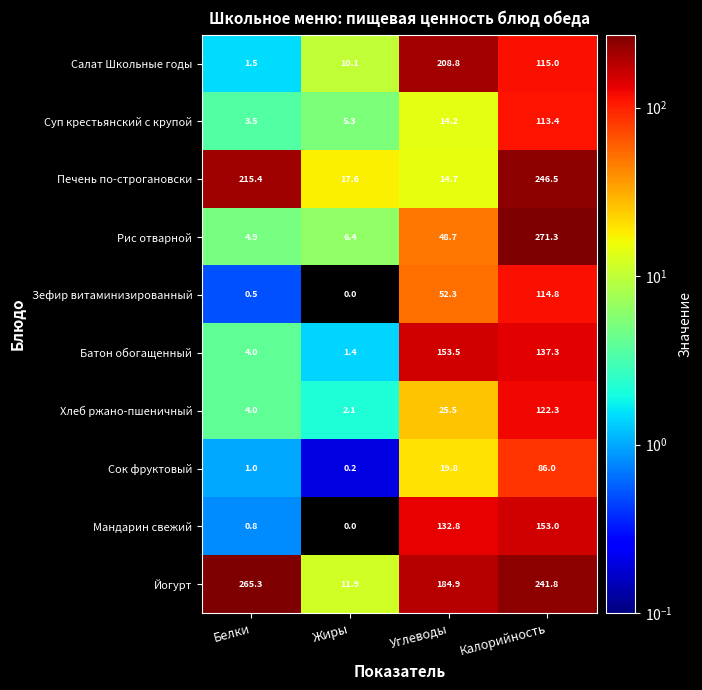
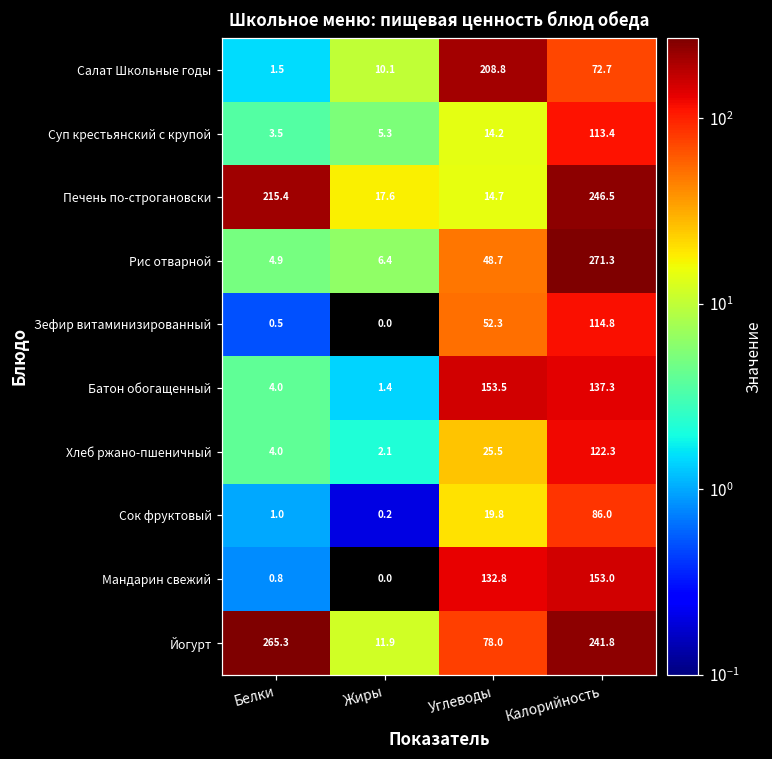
  {
    "Салат Школьные годы": {
      "Белки": 1.5,
      "Жиры": 10.1,
      "Углеводы": 208.8,
-     "Калорийность": 115.0
+     "Калорийность": 72.7
    },
    "Суп крестьянский с крупой": {
      "Белки": 3.5,
      "Жиры": 5.3,
      "Углеводы": 14.2,
      "Калорийность": 113.4
    },
    "Печень по-строгановски": {
      "Белки": 215.4,
      "Жиры": 17.6,
      "Углеводы": 14.7,
      "Калорийность": 246.5
    },
    "Рис отварной": {
      "Белки": 4.9,
      "Жиры": 6.4,
      "Углеводы": 48.7,
      "Калорийность": 271.3
    },
    "Зефир витаминизированный": {
      "Белки": 0.5,
      "Жиры": 0.0,
      "Углеводы": 52.3,
      "Калорийность": 114.8
    },
    "Батон обогащенный": {
      "Белки": 4.0,
      "Жиры": 1.4,
      "Углеводы": 153.5,
      "Калорийность": 137.3
    },
    "Хлеб ржано-пшеничный": {
      "Белки": 4.0,
      "Жиры": 2.1,
      "Углеводы": 25.5,
      "Калорийность": 122.3
    },
    "Сок фруктовый": {
      "Белки": 1.0,
      "Жиры": 0.2,
      "Углеводы": 19.8,
      "Калорийность": 86.0
    },
    "Мандарин свежий": {
      "Белки": 0.8,
      "Жиры": 0.0,
      "Углеводы": 132.8,
      "Калорийность": 153.0
    },
    "Йогурт": {
      "Белки": 265.3,
      "Жиры": 11.9,
-     "Углеводы": 184.9,
+     "Углеводы": 78.0,
      "Калорийность": 241.8
    }
  }
